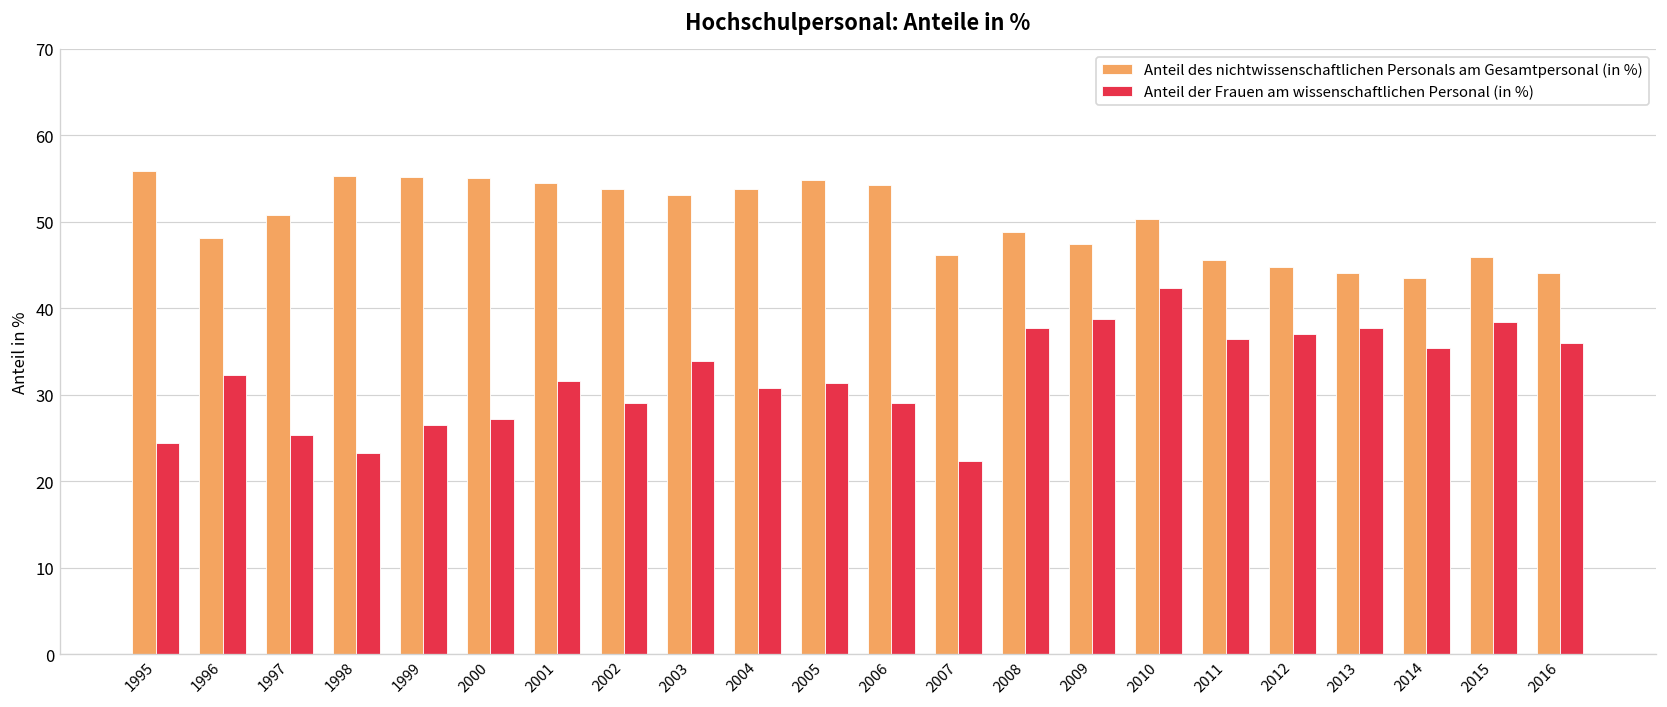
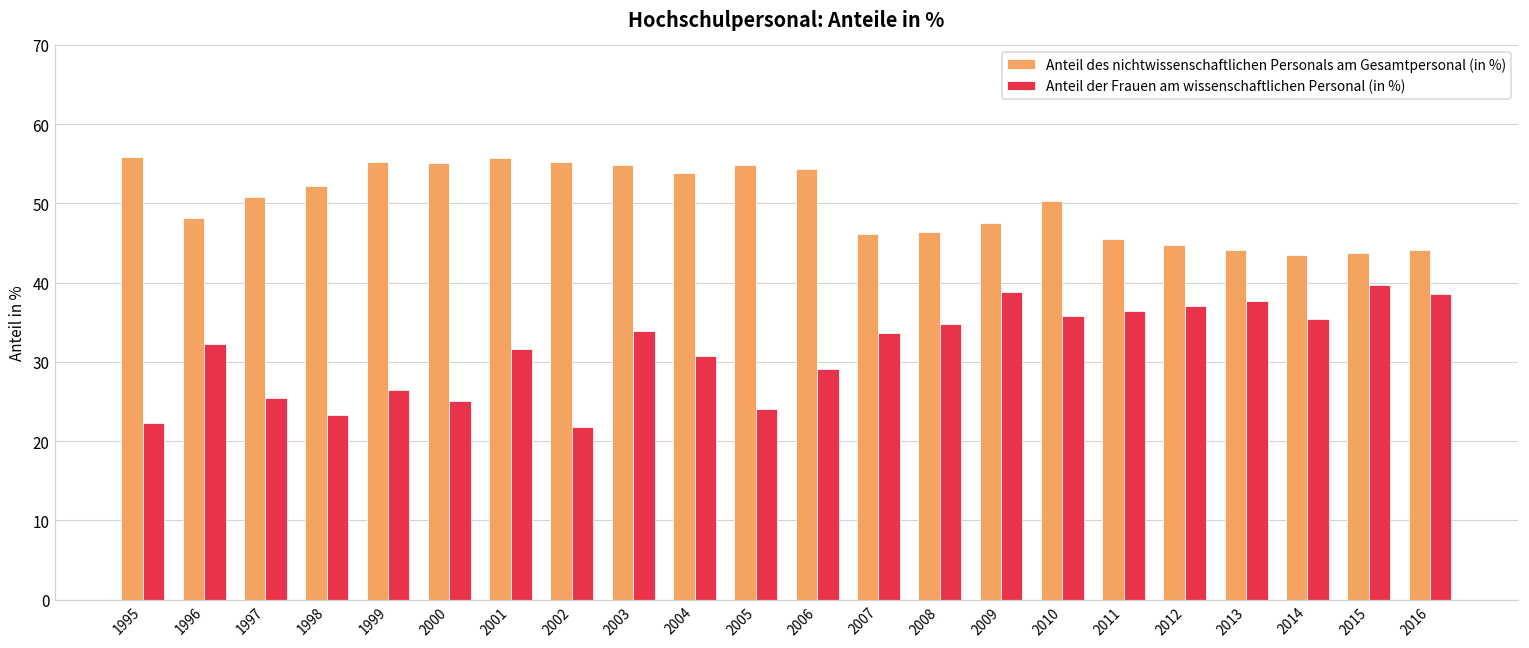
  {
    "Anteil des nichtwissenschaftlichen Personals am Gesamtpersonal (in %)": {
      "1995": 56,
      "1996": 48,
      "1997": 51,
-     "1998": 55,
+     "1998": 52,
      "1999": 55,
      "2000": 55,
-     "2001": 55,
-     "2002": 54,
-     "2003": 53,
+     "2001": 56,
+     "2002": 55,
+     "2003": 55,
      "2004": 54,
      "2005": 55,
      "2006": 54,
      "2007": 46,
-     "2008": 49,
+     "2008": 46,
      "2009": 48,
      "2010": 50,
      "2011": 46,
      "2012": 45,
      "2013": 44,
      "2014": 44,
-     "2015": 46,
+     "2015": 44,
      "2016": 44
    },
    "Anteil der Frauen am wissenschaftlichen Personal (in %)": {
-     "1995": 24,
+     "1995": 22,
      "1996": 32,
      "1997": 25,
      "1998": 23,
      "1999": 27,
-     "2000": 27,
+     "2000": 25,
      "2001": 32,
-     "2002": 29,
+     "2002": 22,
      "2003": 34,
      "2004": 31,
-     "2005": 31,
+     "2005": 24,
      "2006": 29,
-     "2007": 22,
-     "2008": 38,
+     "2007": 34,
+     "2008": 35,
      "2009": 39,
-     "2010": 42,
+     "2010": 36,
      "2011": 36,
      "2012": 37,
      "2013": 38,
      "2014": 35,
-     "2015": 38,
-     "2016": 36
+     "2015": 40,
+     "2016": 39
    }
  }
